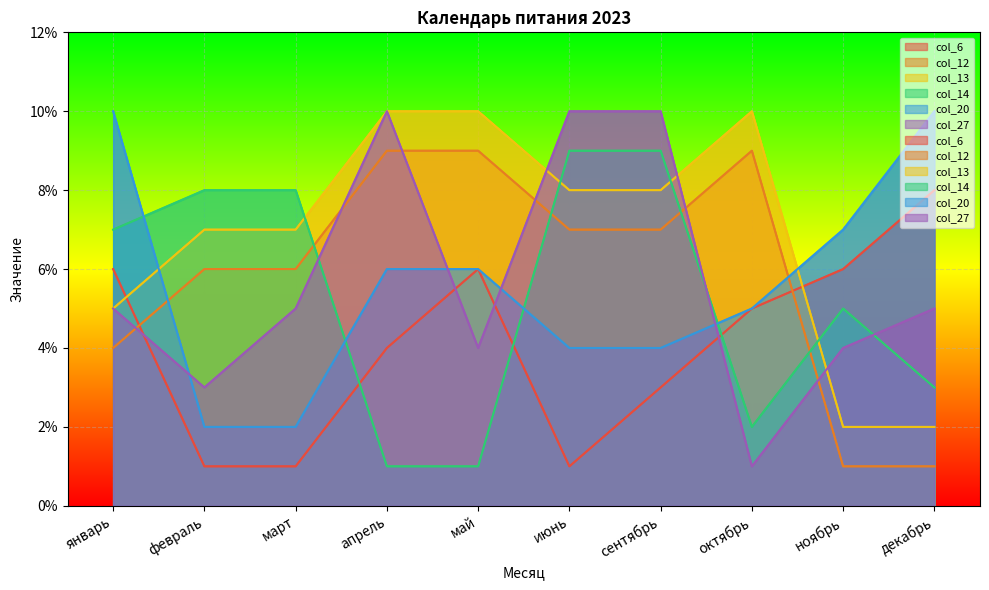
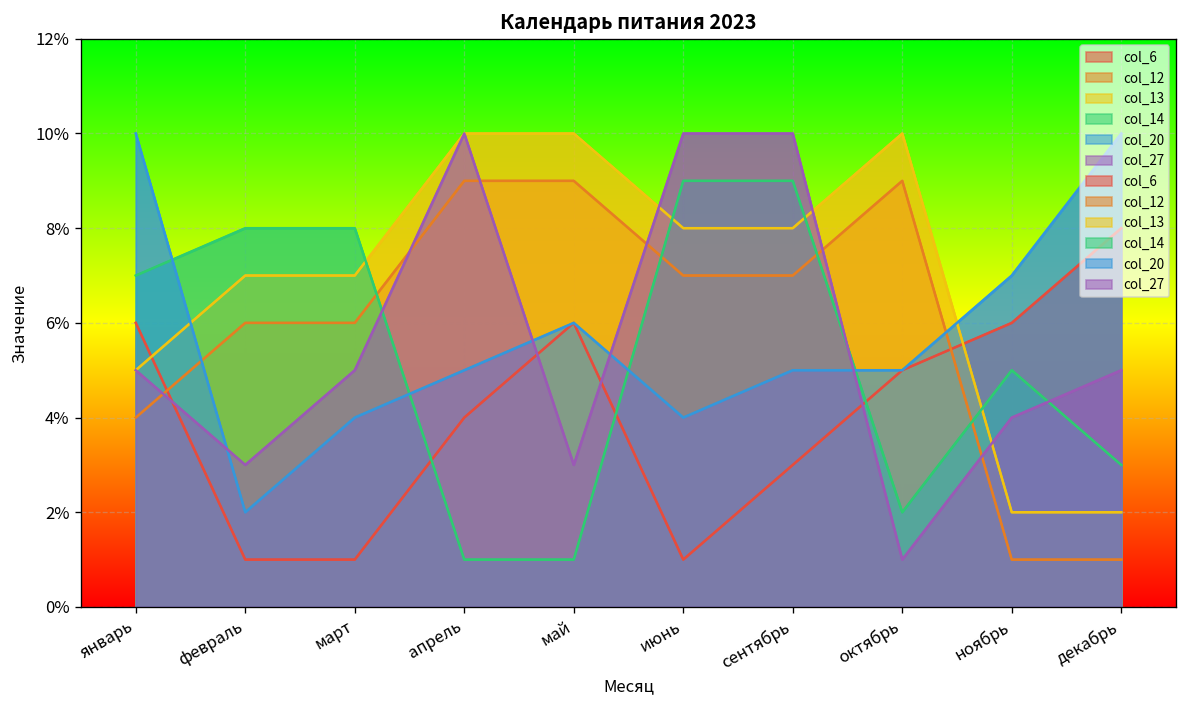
  {
    "col_13": {
      "февраль": "7%",
      "март": "7%",
      "май": "10%",
      "июнь": "8%",
      "сентябрь": "8%",
      "октябрь": "10%",
      "ноябрь": "2%",
      "декабрь": "2%"
    },
    "col_14": {
      "январь": "7%",
      "февраль": "8%",
      "март": "8%",
      "апрель": "1%",
      "май": "1%",
      "июнь": "9%",
      "сентябрь": "9%",
      "октябрь": "2%",
      "ноябрь": "5%",
      "декабрь": "3%"
    },
    "col_20": {
      "январь": "10%",
      "февраль": "2%",
-     "март": "2%",
-     "апрель": "6%",
+     "март": "4%",
+     "апрель": "5%",
      "июнь": "4%",
-     "сентябрь": "4%",
+     "сентябрь": "5%",
      "ноябрь": "7%"
    },
    "col_27": {
      "февраль": "3%",
      "март": "5%",
-     "май": "4%",
+     "май": "3%",
      "июнь": "10%",
      "сентябрь": "10%",
      "октябрь": "1%",
      "ноябрь": "4%",
      "декабрь": "5%"
    }
  }
